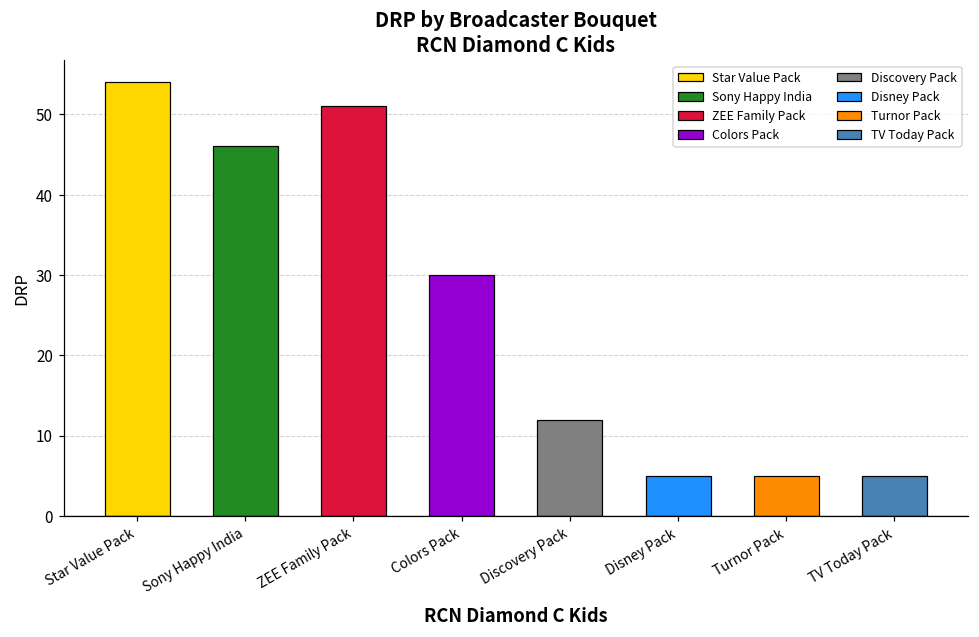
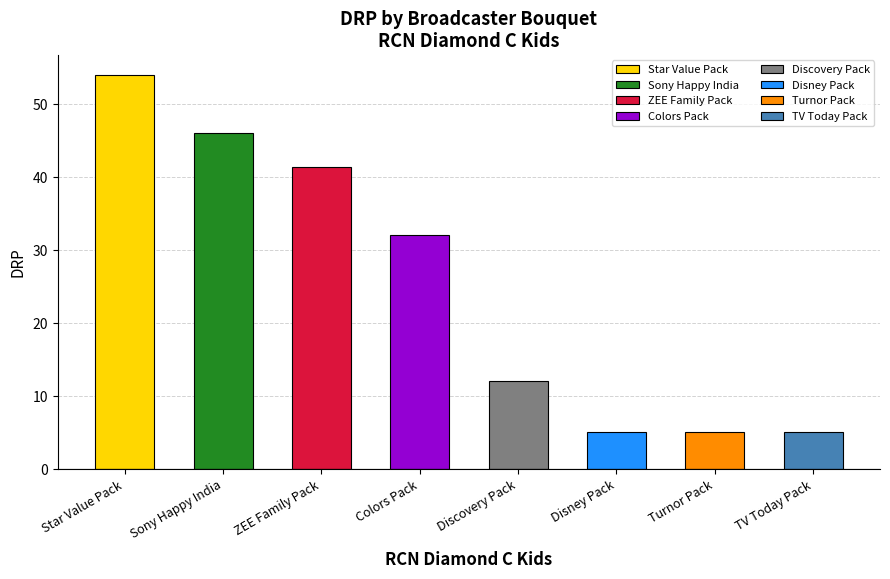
  {
    "Star Value Pack": 54,
    "Sony Happy India": 46,
-   "ZEE Family Pack": 51,
-   "Colors Pack": 30,
+   "ZEE Family Pack": 41,
+   "Colors Pack": 32,
    "Discovery Pack": 12,
    "Disney Pack": 5,
    "Turnor Pack": 5,
    "TV Today Pack": 5
  }
